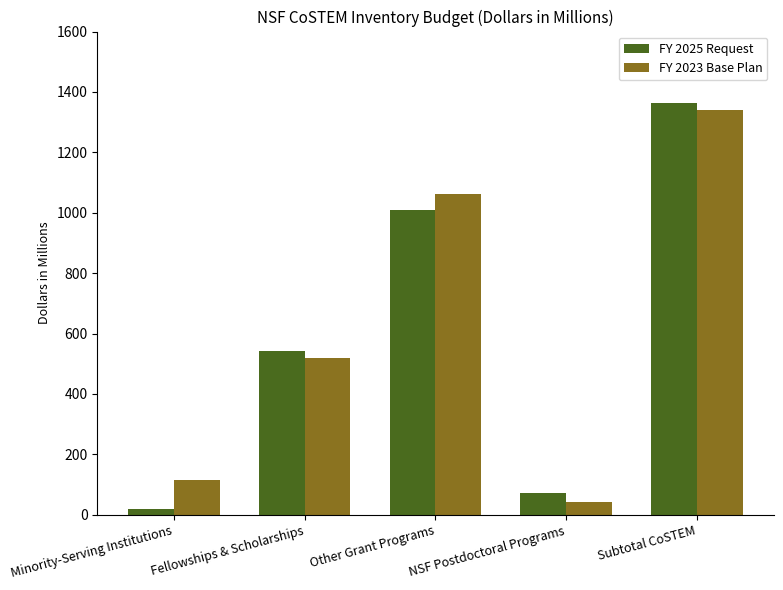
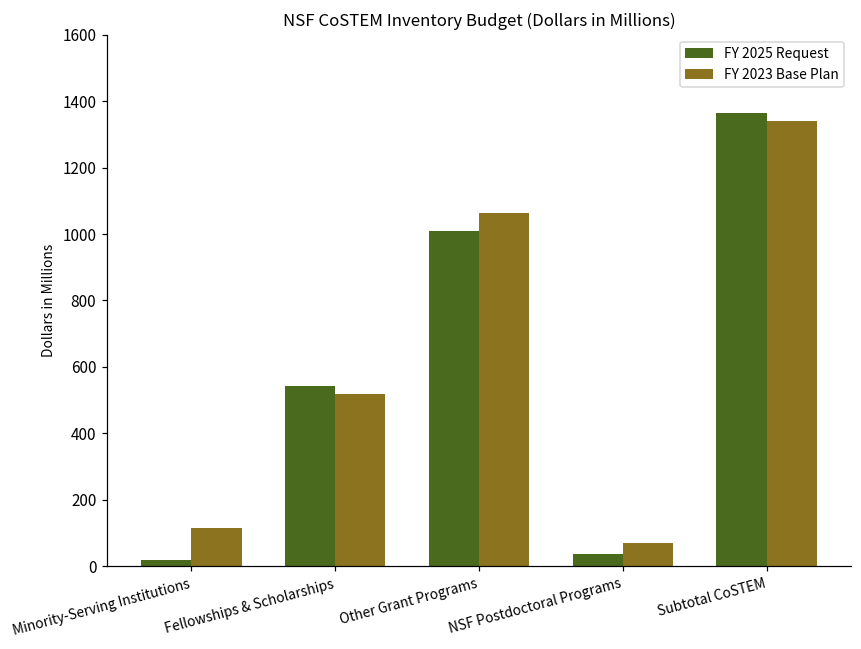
  {
    "FY 2025 Request": {
      "Minority-Serving Institutions": 20,
      "Fellowships & Scholarships": 540,
      "Other Grant Programs": 1010,
-     "NSF Postdoctoral Programs": 70,
+     "NSF Postdoctoral Programs": 40,
      "Subtotal CoSTEM": 1360
    },
    "FY 2023 Base Plan": {
      "Minority-Serving Institutions": 110,
      "Fellowships & Scholarships": 520,
      "Other Grant Programs": 1060,
-     "NSF Postdoctoral Programs": 40,
+     "NSF Postdoctoral Programs": 70,
      "Subtotal CoSTEM": 1340
    }
  }
